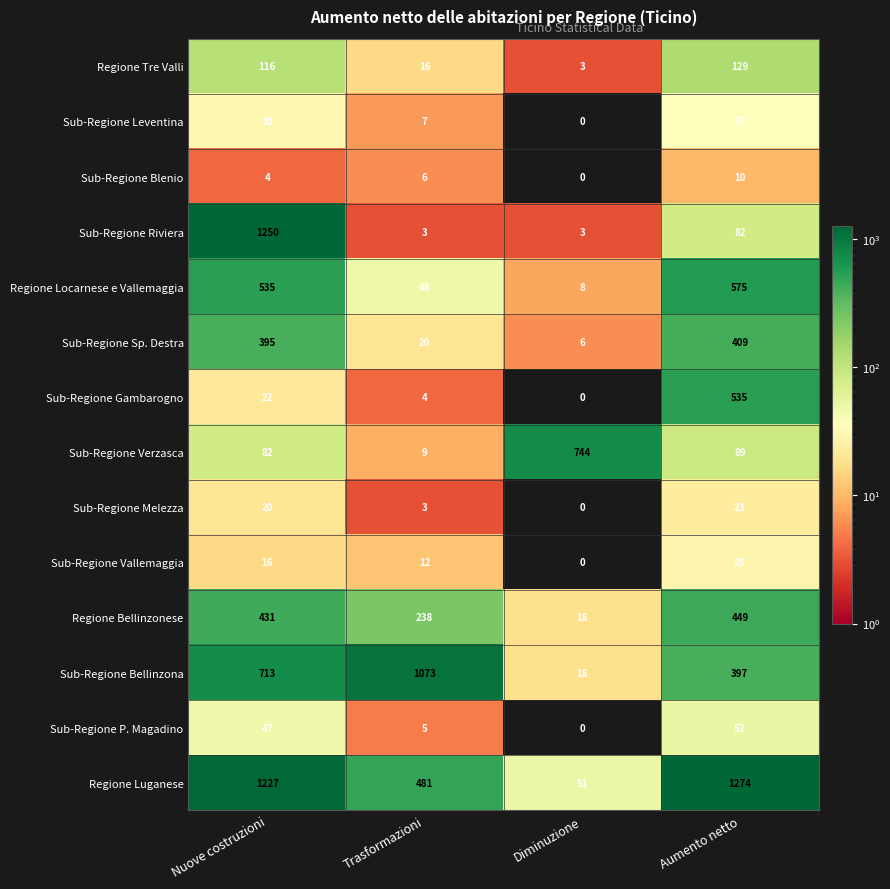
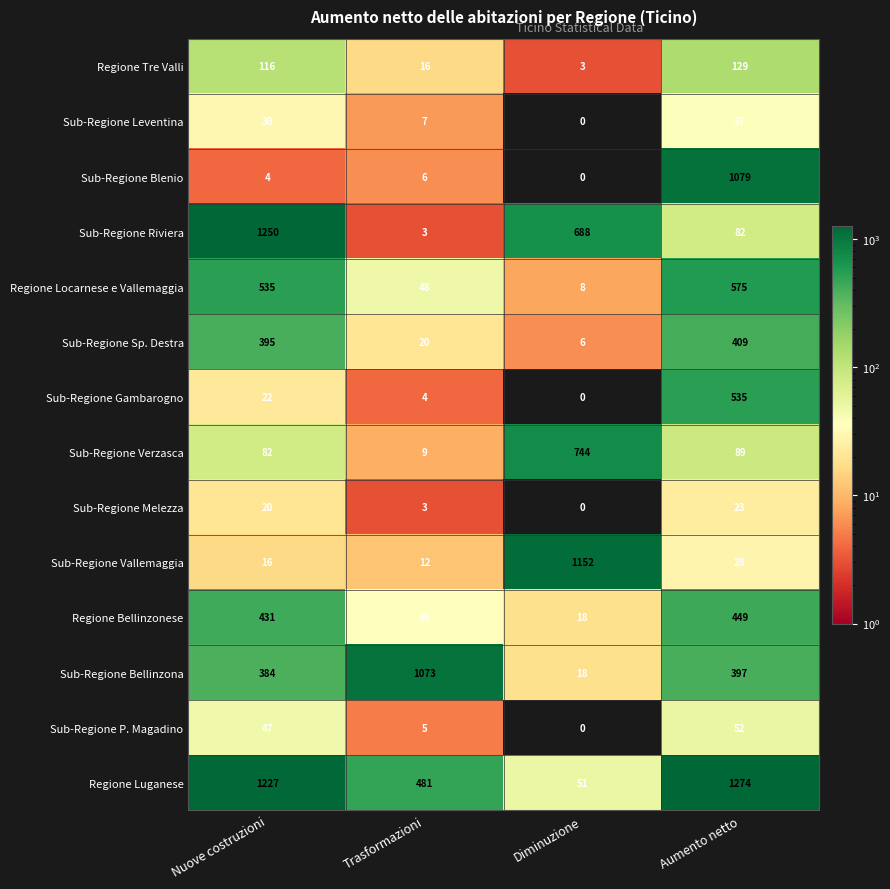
  {
    "Regione Tre Valli": {
      "Nuove costruzioni": 116,
      "Trasformazioni": 16,
      "Diminuzione": 3,
      "Aumento netto": 129
    },
    "Sub-Regione Leventina": {
      "Nuove costruzioni": 30,
      "Trasformazioni": 7,
      "Diminuzione": 0,
      "Aumento netto": 37
    },
    "Sub-Regione Blenio": {
      "Nuove costruzioni": 4,
      "Trasformazioni": 6,
      "Diminuzione": 0,
-     "Aumento netto": 10
+     "Aumento netto": 1079
    },
    "Sub-Regione Riviera": {
      "Nuove costruzioni": 1250,
      "Trasformazioni": 3,
-     "Diminuzione": 3,
+     "Diminuzione": 688,
      "Aumento netto": 82
    },
    "Regione Locarnese e Vallemaggia": {
      "Nuove costruzioni": 535,
      "Trasformazioni": 48,
      "Diminuzione": 8,
      "Aumento netto": 575
    },
    "Sub-Regione Sp. Destra": {
      "Nuove costruzioni": 395,
      "Trasformazioni": 20,
      "Diminuzione": 6,
      "Aumento netto": 409
    },
    "Sub-Regione Gambarogno": {
      "Nuove costruzioni": 22,
      "Trasformazioni": 4,
      "Diminuzione": 0,
      "Aumento netto": 535
    },
    "Sub-Regione Verzasca": {
      "Nuove costruzioni": 82,
      "Trasformazioni": 9,
      "Diminuzione": 744,
      "Aumento netto": 89
    },
    "Sub-Regione Melezza": {
      "Nuove costruzioni": 20,
      "Trasformazioni": 3,
      "Diminuzione": 0,
      "Aumento netto": 23
    },
    "Sub-Regione Vallemaggia": {
      "Nuove costruzioni": 16,
      "Trasformazioni": 12,
-     "Diminuzione": 0,
+     "Diminuzione": 1152,
      "Aumento netto": 28
    },
    "Regione Bellinzonese": {
      "Nuove costruzioni": 431,
-     "Trasformazioni": 238,
+     "Trasformazioni": 36,
      "Diminuzione": 18,
      "Aumento netto": 449
    },
    "Sub-Regione Bellinzona": {
-     "Nuove costruzioni": 713,
+     "Nuove costruzioni": 384,
      "Trasformazioni": 1073,
      "Diminuzione": 18,
      "Aumento netto": 397
    },
    "Sub-Regione P. Magadino": {
      "Nuove costruzioni": 47,
      "Trasformazioni": 5,
      "Diminuzione": 0,
      "Aumento netto": 52
    },
    "Regione Luganese": {
      "Nuove costruzioni": 1227,
      "Trasformazioni": 481,
      "Diminuzione": 51,
      "Aumento netto": 1274
    }
  }
